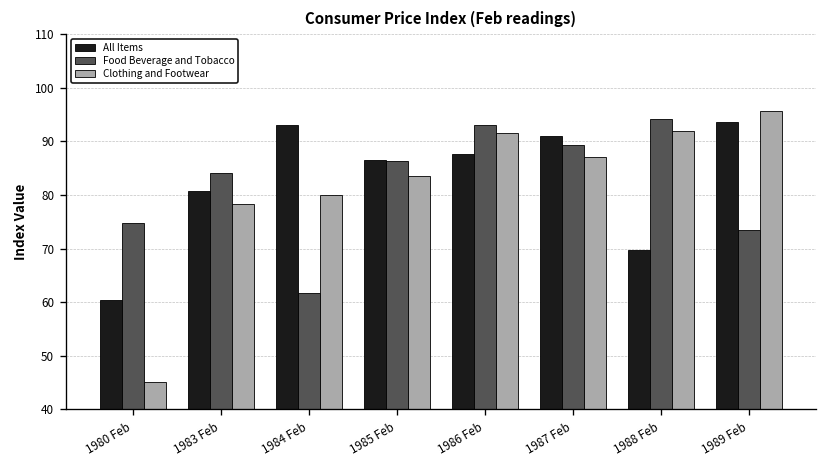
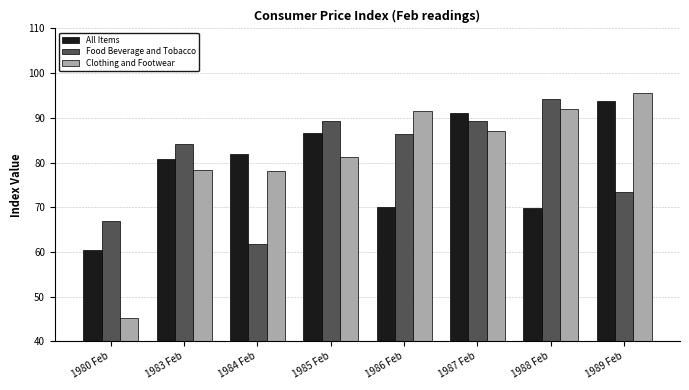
  {
    "All Items": {
      "1980 Feb": 60,
      "1983 Feb": 81,
-     "1984 Feb": 93,
+     "1984 Feb": 82,
      "1985 Feb": 87,
-     "1986 Feb": 88,
+     "1986 Feb": 70,
      "1987 Feb": 91,
      "1988 Feb": 70,
      "1989 Feb": 94
    },
    "Food Beverage and Tobacco": {
-     "1980 Feb": 75,
+     "1980 Feb": 67,
      "1983 Feb": 84,
      "1984 Feb": 62,
-     "1985 Feb": 86,
-     "1986 Feb": 93,
+     "1985 Feb": 89,
+     "1986 Feb": 86,
      "1987 Feb": 89,
      "1988 Feb": 94,
      "1989 Feb": 73
    },
    "Clothing and Footwear": {
      "1980 Feb": 45,
      "1983 Feb": 78,
-     "1984 Feb": 80,
-     "1985 Feb": 84,
+     "1984 Feb": 78,
+     "1985 Feb": 81,
      "1986 Feb": 92,
      "1987 Feb": 87,
      "1988 Feb": 92,
      "1989 Feb": 96
    }
  }
